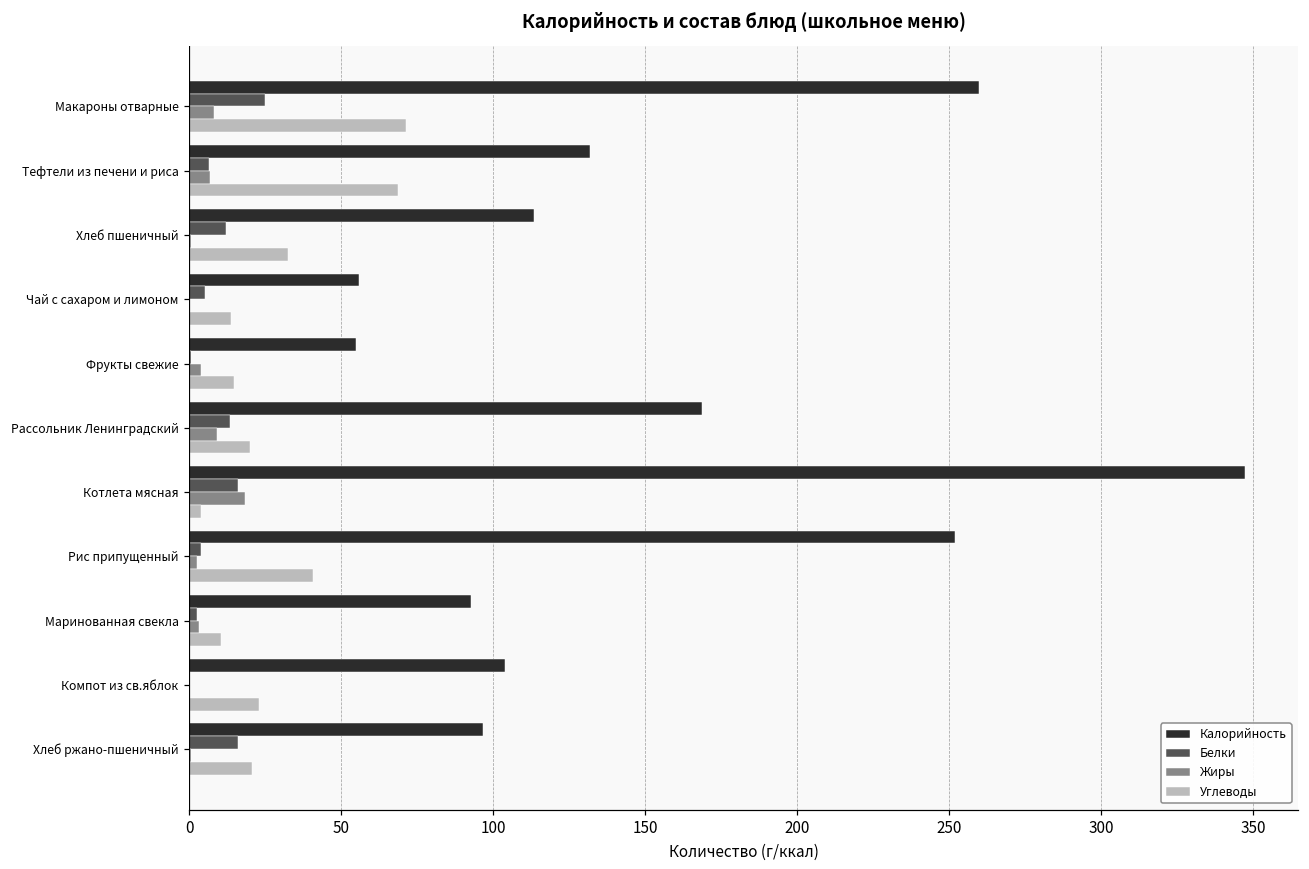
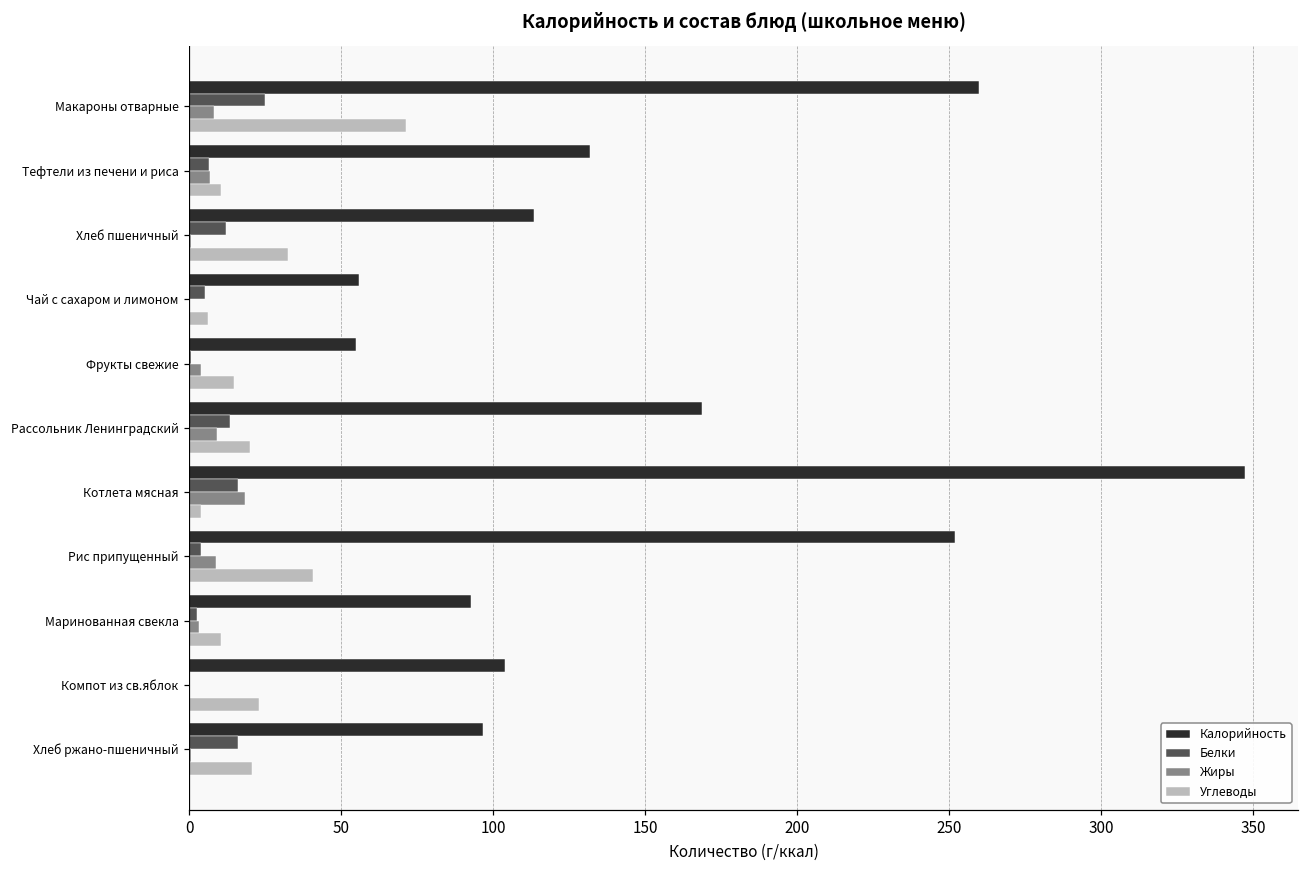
  {
    "Калорийность": {
      "Макароны отварные": 260,
      "Тефтели из печени и риса": 132,
      "Хлеб пшеничный": 114,
      "Чай с сахаром и лимоном": 56,
      "Фрукты свежие": 55,
      "Рассольник Ленинградский": 169,
      "Котлета мясная": 348,
      "Рис припущенный": 252,
      "Маринованная свекла": 93,
      "Компот из св.яблок": 104,
      "Хлеб ржано-пшеничный": 97
    },
    "Белки": {
      "Макароны отварные": 25,
      "Тефтели из печени и риса": 6,
      "Хлеб пшеничный": 12,
      "Чай с сахаром и лимоном": 5,
      "Рассольник Ленинградский": 13,
      "Котлета мясная": 16,
      "Рис припущенный": 4,
      "Маринованная свекла": 3,
      "Хлеб ржано-пшеничный": 16
    },
    "Жиры": {
      "Макароны отварные": 8,
      "Тефтели из печени и риса": 7,
      "Чай с сахаром и лимоном": 0,
      "Фрукты свежие": 4,
      "Рассольник Ленинградский": 9,
      "Котлета мясная": 18,
-     "Рис припущенный": 3,
+     "Рис припущенный": 9,
      "Маринованная свекла": 3,
      "Компот из св.яблок": 0
    },
    "Углеводы": {
      "Макароны отварные": 71,
-     "Тефтели из печени и риса": 69,
+     "Тефтели из печени и риса": 10,
      "Хлеб пшеничный": 33,
-     "Чай с сахаром и лимоном": 14,
+     "Чай с сахаром и лимоном": 6,
      "Фрукты свежие": 15,
      "Рассольник Ленинградский": 20,
      "Котлета мясная": 4,
      "Рис припущенный": 41,
      "Маринованная свекла": 10,
      "Компот из св.яблок": 23,
      "Хлеб ржано-пшеничный": 21
    }
  }
